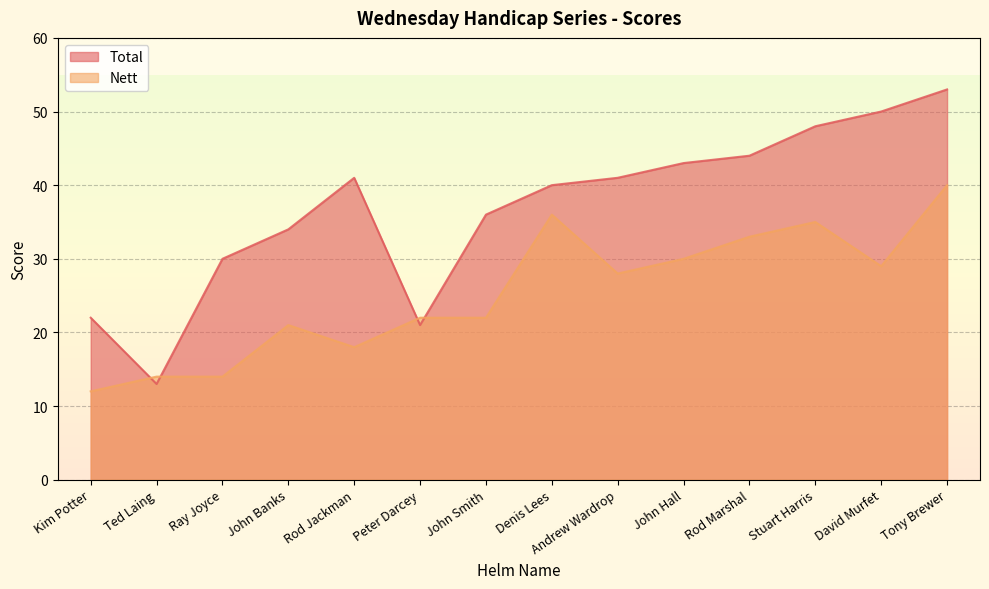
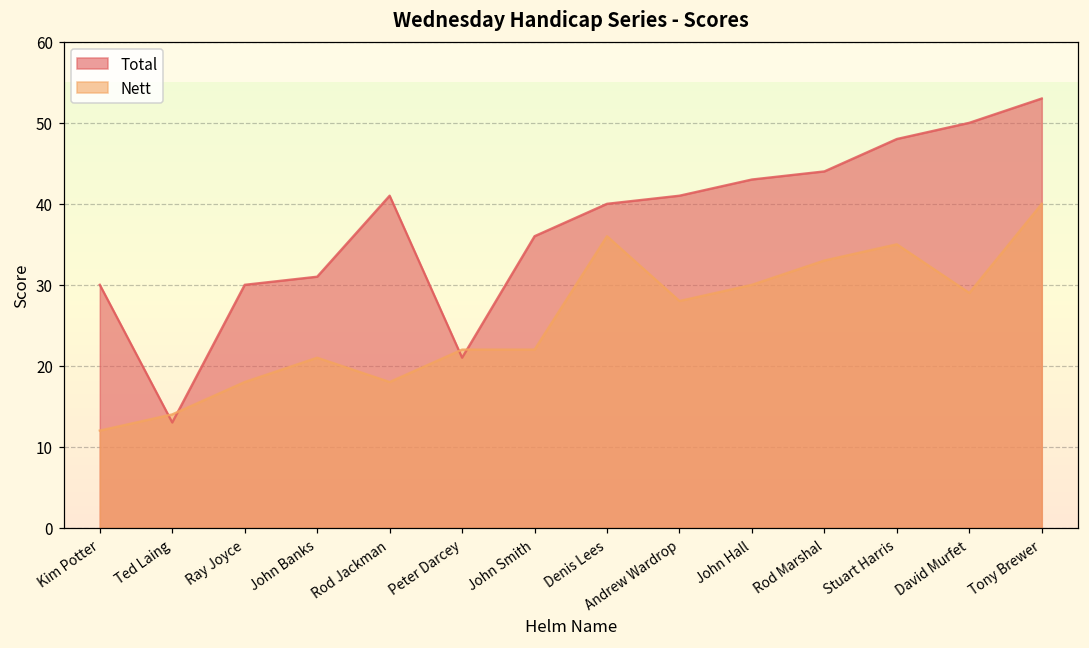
  {
    "Total": {
-     "Kim Potter": 22,
+     "Kim Potter": 30,
      "Ted Laing": 13,
      "Ray Joyce": 30,
-     "John Banks": 34,
+     "John Banks": 31,
      "Rod Jackman": 41,
      "Peter Darcey": 21,
      "John Smith": 36,
      "Denis Lees": 40,
      "Andrew Wardrop": 41,
      "John Hall": 43,
      "Rod Marshal": 44,
      "Stuart Harris": 48,
      "David Murfet": 50,
      "Tony Brewer": 53
    },
    "Nett": {
      "Kim Potter": 12,
      "Ted Laing": 14,
-     "Ray Joyce": 14,
+     "Ray Joyce": 18,
      "John Banks": 21,
      "Rod Jackman": 18,
      "Peter Darcey": 22,
      "John Smith": 22,
      "Denis Lees": 36,
      "Andrew Wardrop": 28,
      "John Hall": 30,
      "Rod Marshal": 33,
      "Stuart Harris": 35,
      "David Murfet": 29,
      "Tony Brewer": 40
    }
  }
